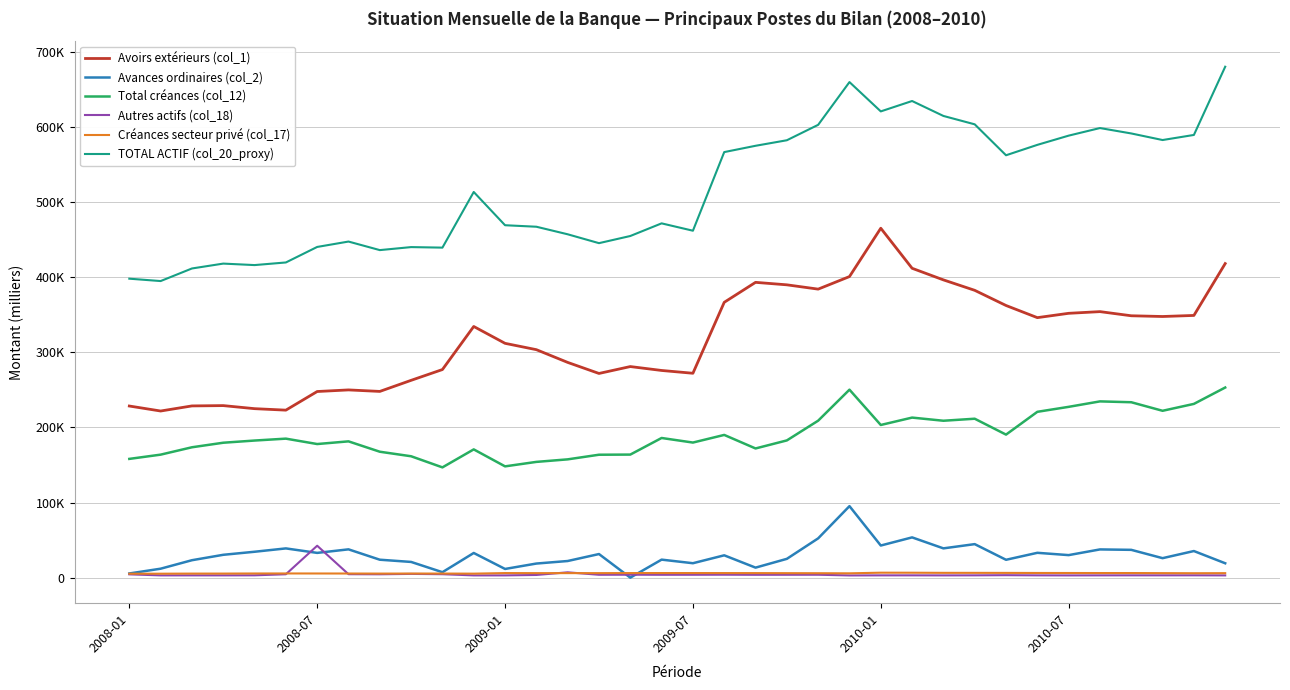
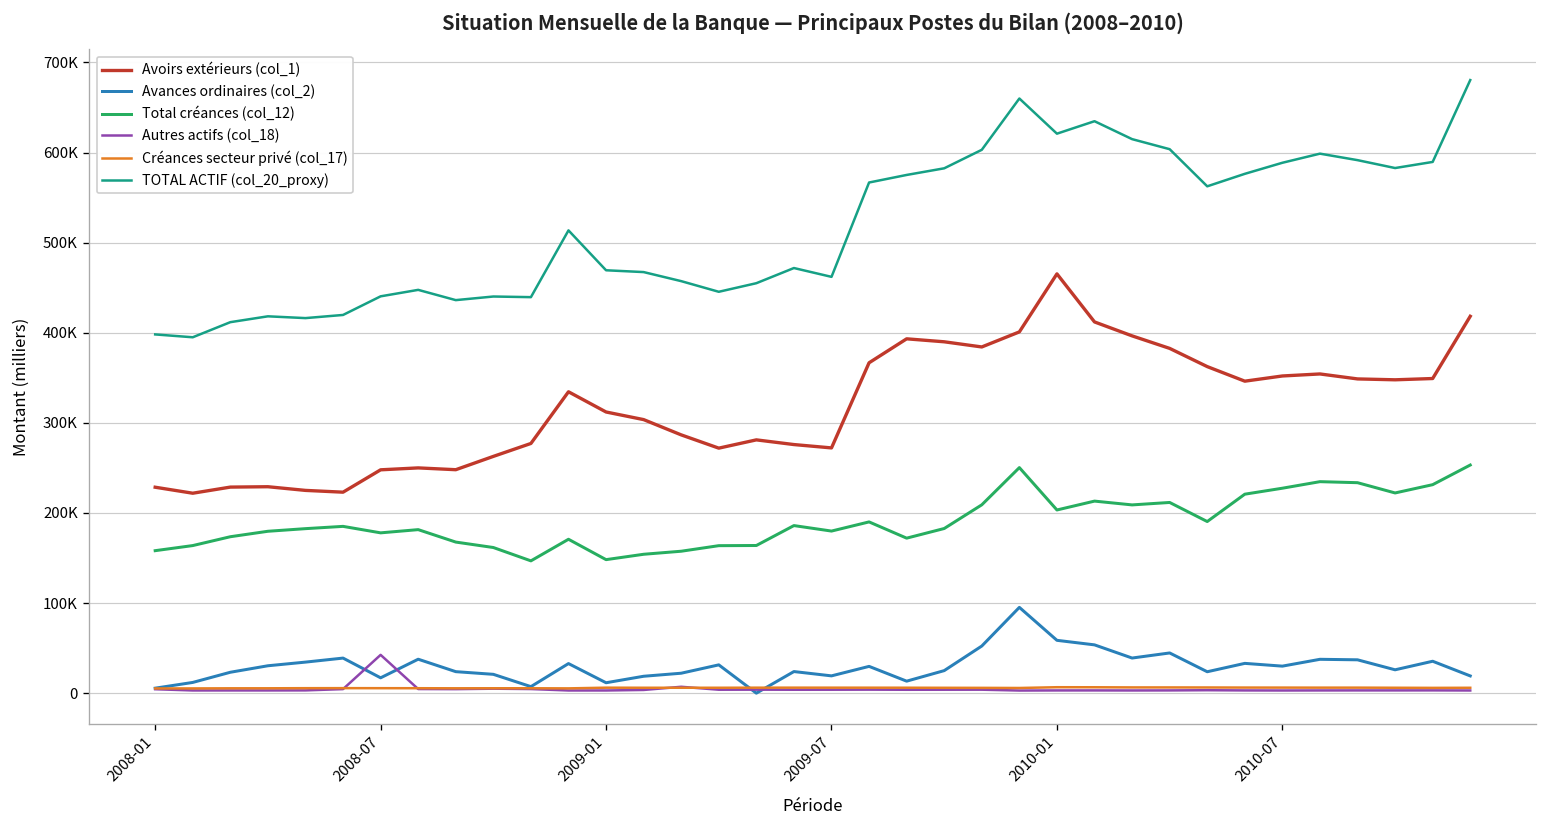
  {
    "Avoirs extérieurs (col_1)": {
      "2008-01": 230000,
      "2008-07": 250000,
      "2009-01": 310000,
      "2009-07": 270000,
      "2010-01": 470000,
      "2010-07": 350000
    },
    "Avances ordinaires (col_2)": {
-     "2008-07": 30000,
+     "2008-07": 20000,
      "2009-01": 10000,
      "2009-07": 20000,
-     "2010-01": 40000,
+     "2010-01": 60000,
      "2010-07": 30000
    },
    "Autres actifs (col_18)": {
      "2008-07": 40000,
      "2010-01": 0
    },
    "Créances secteur privé (col_17)": {
      "2008-07": 10000,
      "2010-01": 10000
    }
  }
